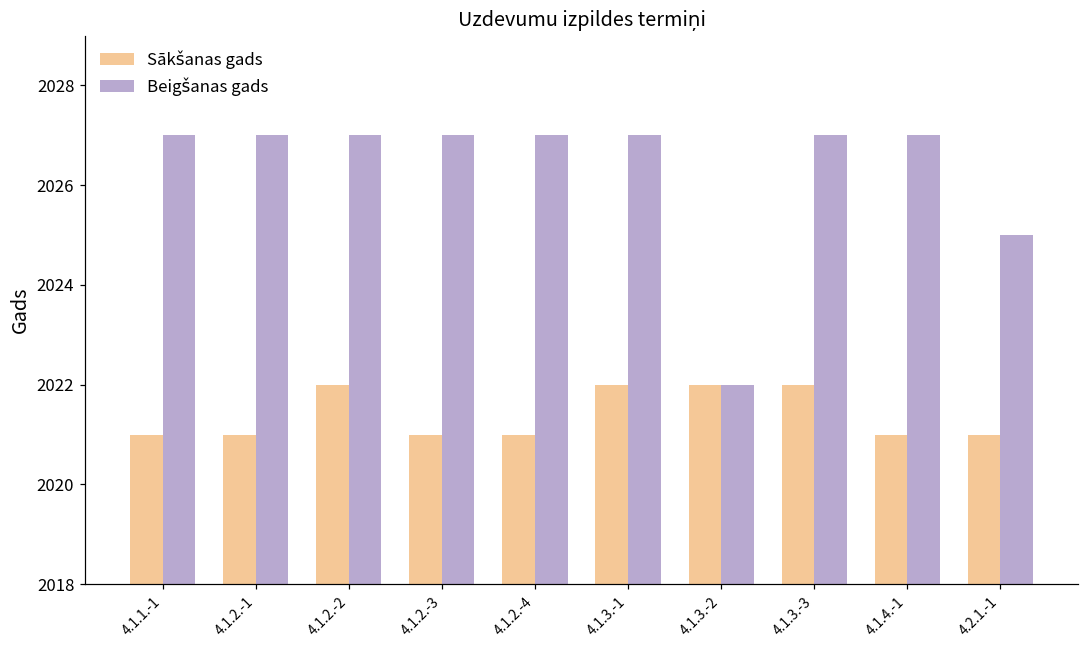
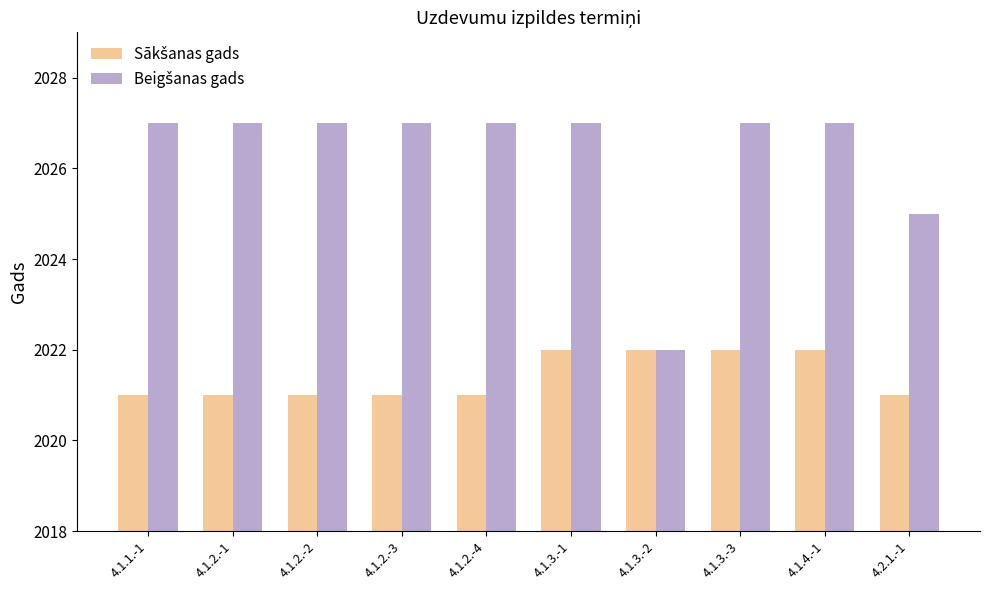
  {
    "Sākšanas gads": {
      "4.1.1.-1": 2021,
      "4.1.2.-1": 2021,
-     "4.1.2.-2": 2022,
+     "4.1.2.-2": 2021,
      "4.1.2.-3": 2021,
      "4.1.2.-4": 2021,
      "4.1.3.-1": 2022,
      "4.1.3.-2": 2022,
      "4.1.3.-3": 2022,
-     "4.1.4.-1": 2021,
+     "4.1.4.-1": 2022,
      "4.2.1.-1": 2021
    },
    "Beigšanas gads": {
      "4.1.1.-1": 2027,
      "4.1.2.-1": 2027,
      "4.1.2.-2": 2027,
      "4.1.2.-3": 2027,
      "4.1.2.-4": 2027,
      "4.1.3.-1": 2027,
      "4.1.3.-2": 2022,
      "4.1.3.-3": 2027,
      "4.1.4.-1": 2027,
      "4.2.1.-1": 2025
    }
  }
